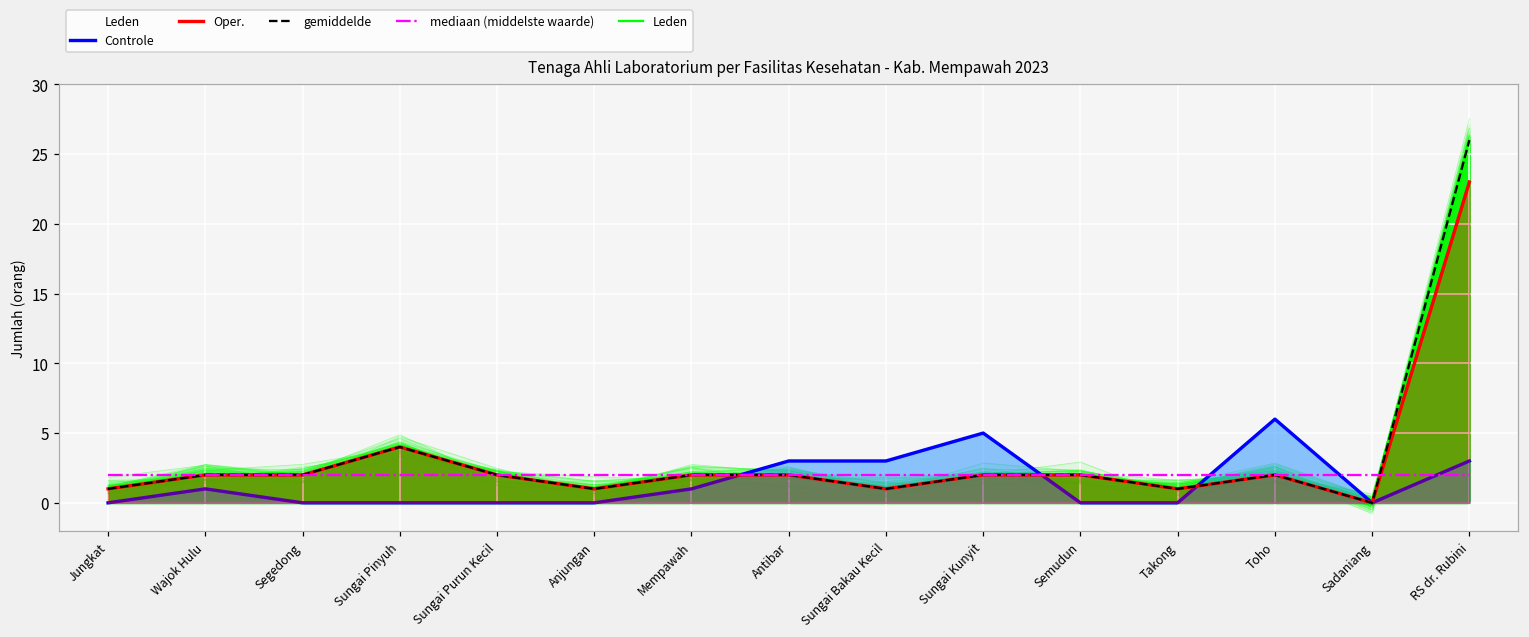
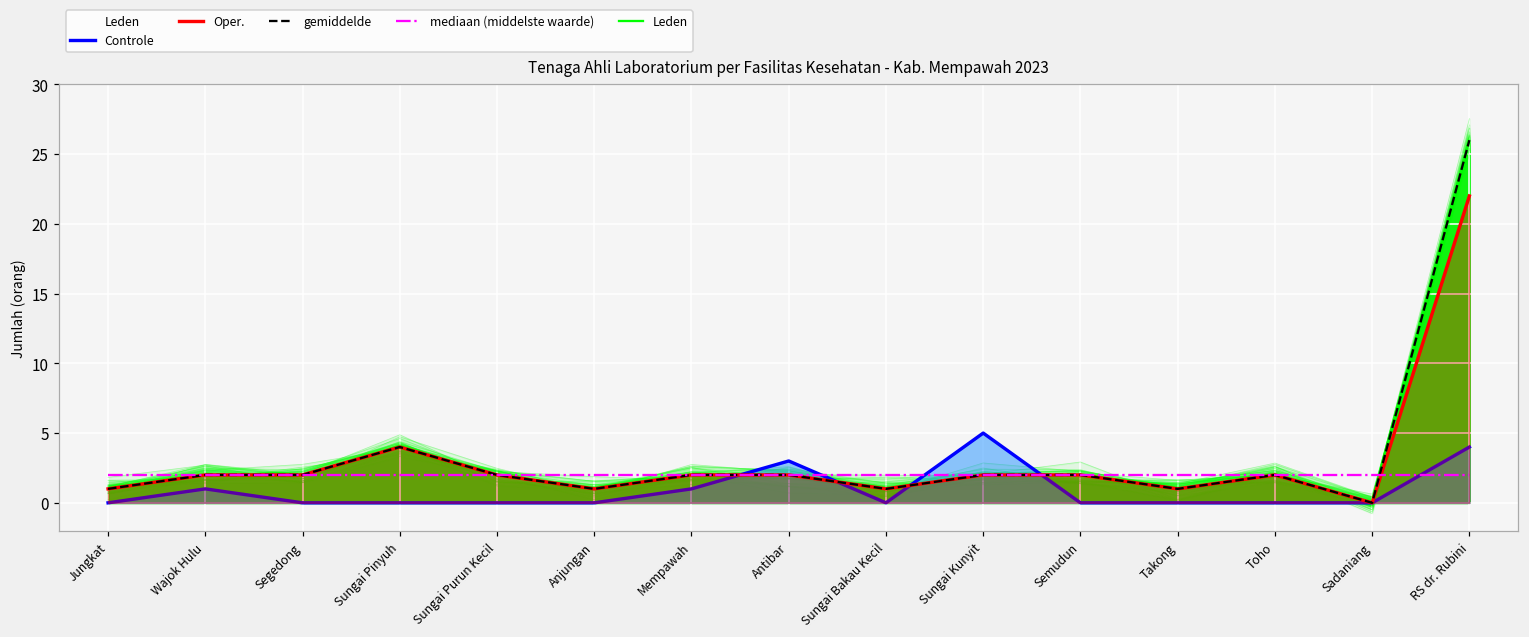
  {
    "Controle": {
      "Jungkat": 0,
      "Wajok Hulu": 1,
      "Segedong": 0,
      "Sungai Pinyuh": 0,
      "Sungai Purun Kecil": 0,
      "Anjungan": 0,
      "Mempawah": 1,
      "Antibar": 3,
-     "Sungai Bakau Kecil": 3,
+     "Sungai Bakau Kecil": 0,
      "Sungai Kunyit": 5,
      "Semudun": 0,
-     "Toho": 6,
-     "RS dr. Rubini": 3
+     "Toho": 0,
+     "RS dr. Rubini": 4
    },
    "Oper.": {
-     "RS dr. Rubini": 23
+     "RS dr. Rubini": 22
    },
    "mediaan (middelste waarde)": {
      "Sungai Pinyuh": 2,
      "Takong": 2,
      "Sadaniang": 2,
      "RS dr. Rubini": 2
    }
  }
